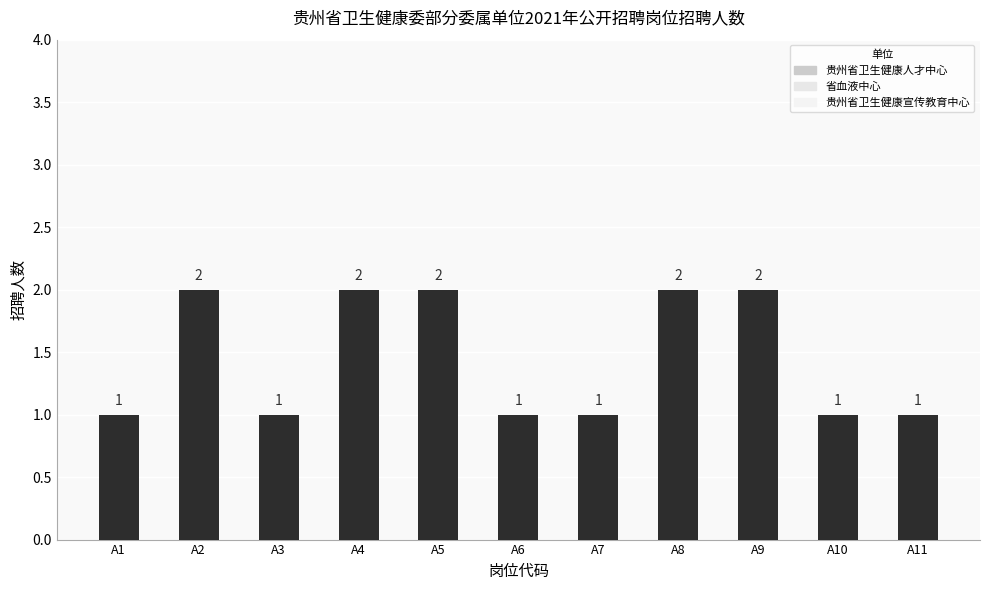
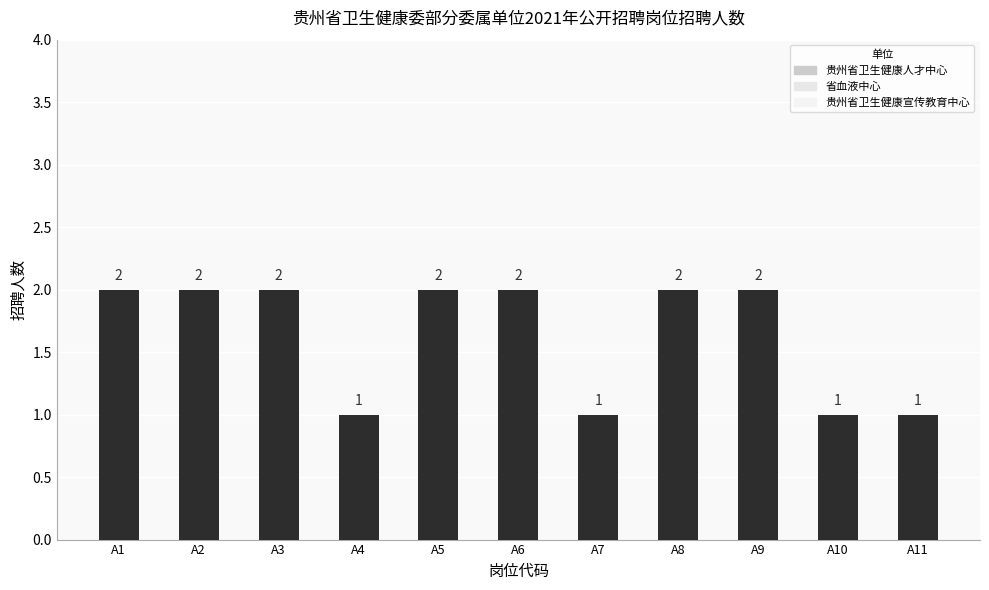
  {
-   "A1": 1,
+   "A1": 2,
    "A2": 2,
-   "A3": 1,
-   "A4": 2,
+   "A3": 2,
+   "A4": 1,
    "A5": 2,
-   "A6": 1,
+   "A6": 2,
    "A7": 1,
    "A8": 2,
    "A9": 2,
    "A10": 1,
    "A11": 1
  }
